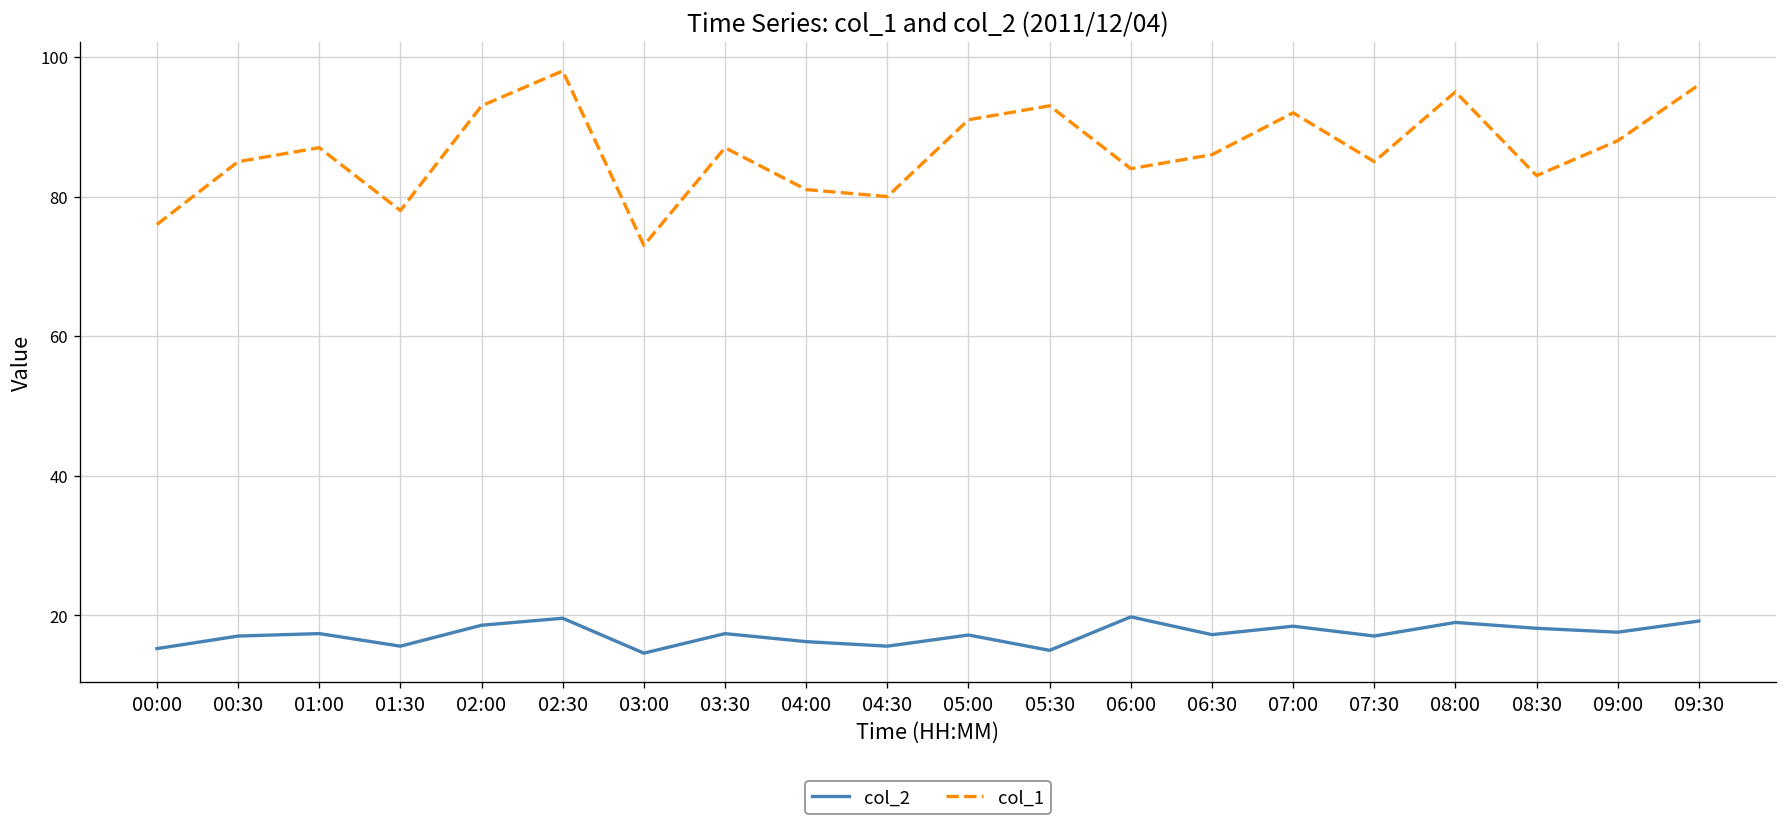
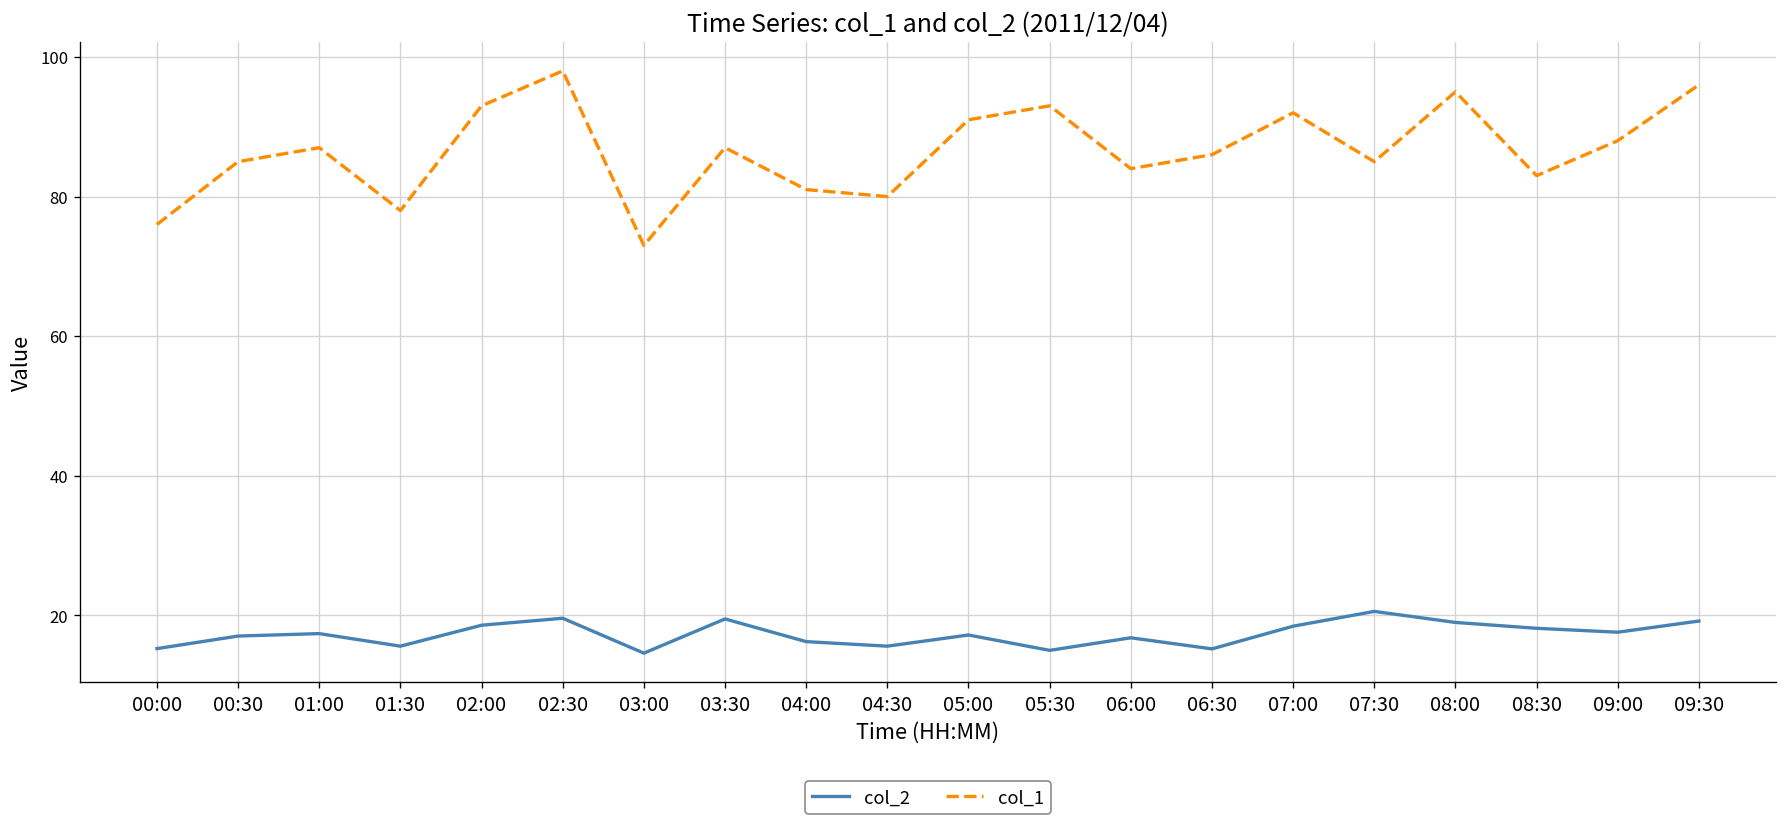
  {
    "col_2": {
      "00:00": 15,
      "00:30": 17,
      "01:00": 17,
      "01:30": 16,
      "02:00": 19,
      "02:30": 20,
      "03:00": 15,
-     "03:30": 17,
+     "03:30": 20,
      "04:00": 16,
      "04:30": 16,
      "05:00": 17,
      "05:30": 15,
-     "06:00": 20,
-     "06:30": 17,
+     "06:00": 17,
+     "06:30": 15,
      "07:00": 18,
-     "07:30": 17,
+     "07:30": 21,
      "08:00": 19,
      "08:30": 18,
      "09:00": 18,
      "09:30": 19
    },
    "col_1": {
      "00:00": 76,
      "00:30": 85,
      "01:00": 87,
      "01:30": 78,
      "02:00": 93,
      "02:30": 98,
      "03:00": 73,
      "03:30": 87,
      "04:00": 81,
      "04:30": 80,
      "05:00": 91,
      "05:30": 93,
      "06:00": 84,
      "06:30": 86,
      "07:00": 92,
      "07:30": 85,
      "08:00": 95,
      "08:30": 83,
      "09:00": 88,
      "09:30": 96
    }
  }
